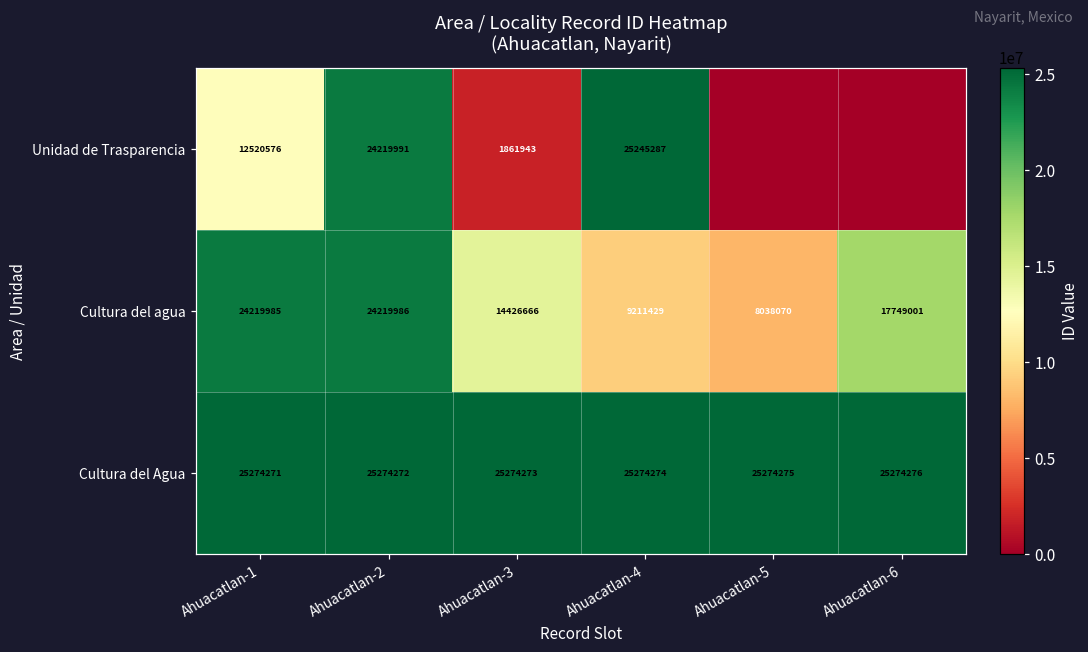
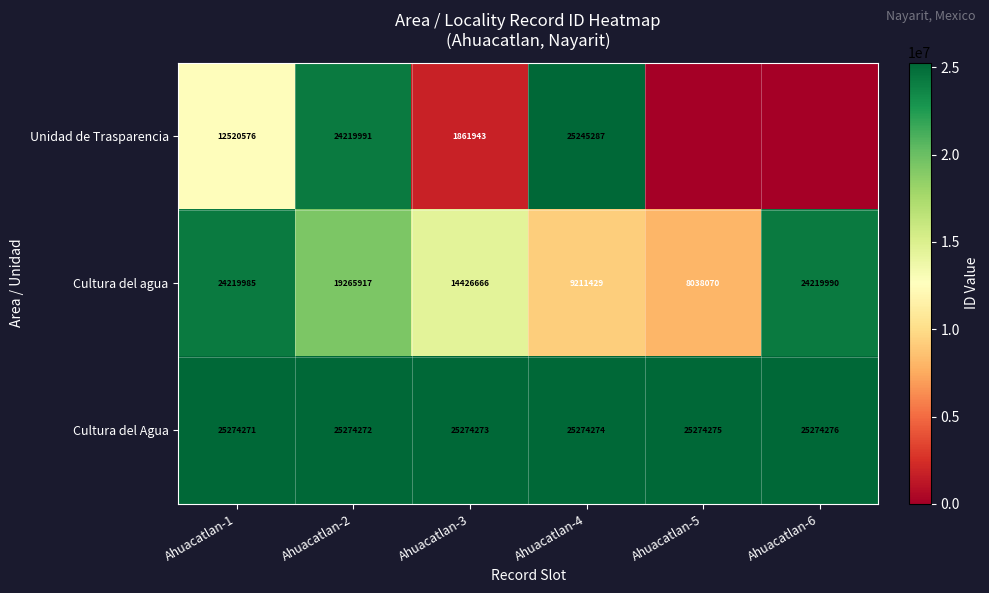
  {
    "Unidad de Trasparencia": {
      "Ahuacatlan-1": 12520576,
      "Ahuacatlan-2": 24219991,
      "Ahuacatlan-3": 1861943,
      "Ahuacatlan-4": 25245287
    },
    "Cultura del agua": {
      "Ahuacatlan-1": 24219985,
-     "Ahuacatlan-2": 24219986,
+     "Ahuacatlan-2": 19265917,
      "Ahuacatlan-3": 14426666,
      "Ahuacatlan-4": 9211429,
      "Ahuacatlan-5": 8038070,
-     "Ahuacatlan-6": 17749001
+     "Ahuacatlan-6": 24219990
    },
    "Cultura del Agua": {
      "Ahuacatlan-1": 25274271,
      "Ahuacatlan-2": 25274272,
      "Ahuacatlan-3": 25274273,
      "Ahuacatlan-4": 25274274,
      "Ahuacatlan-5": 25274275,
      "Ahuacatlan-6": 25274276
    }
  }
